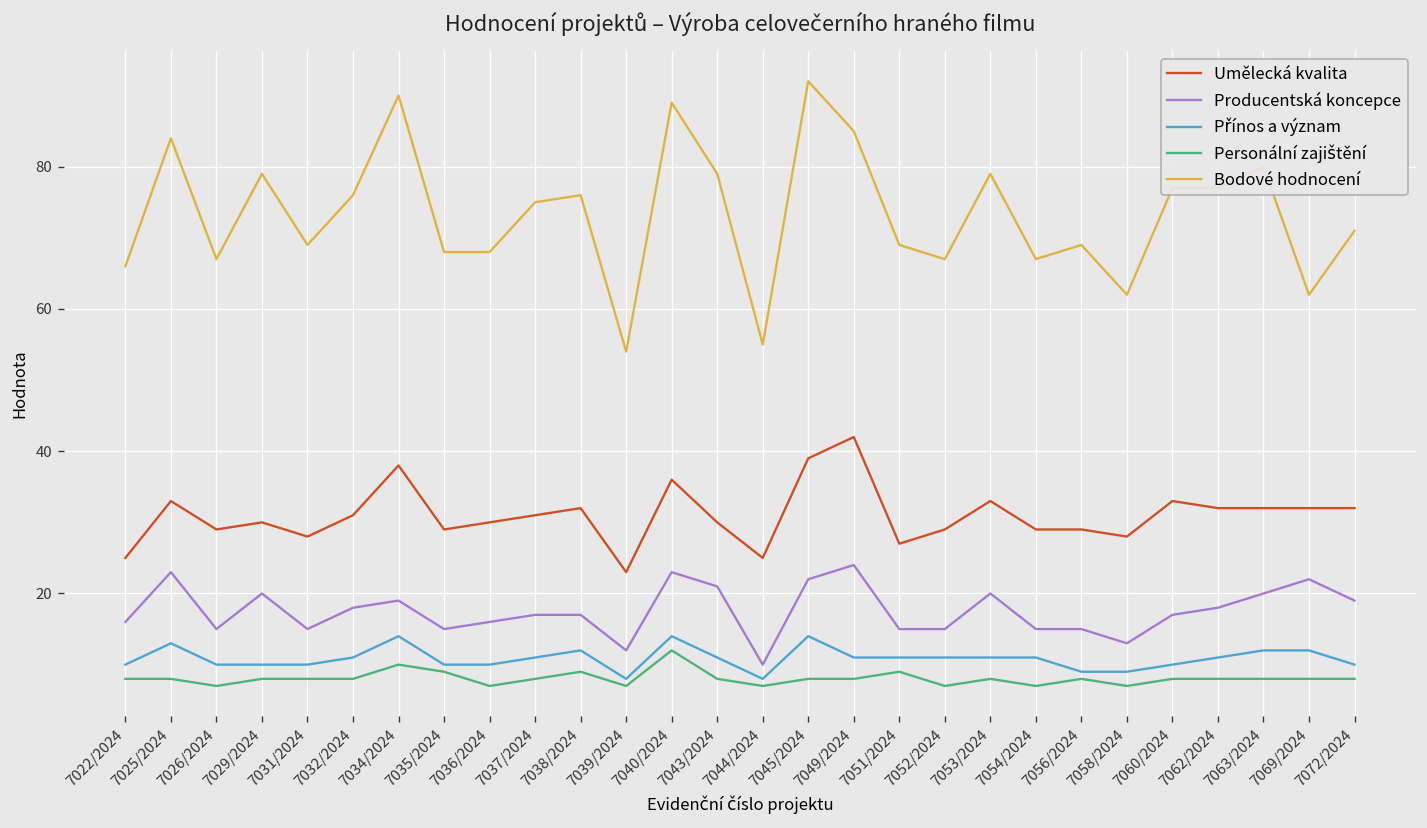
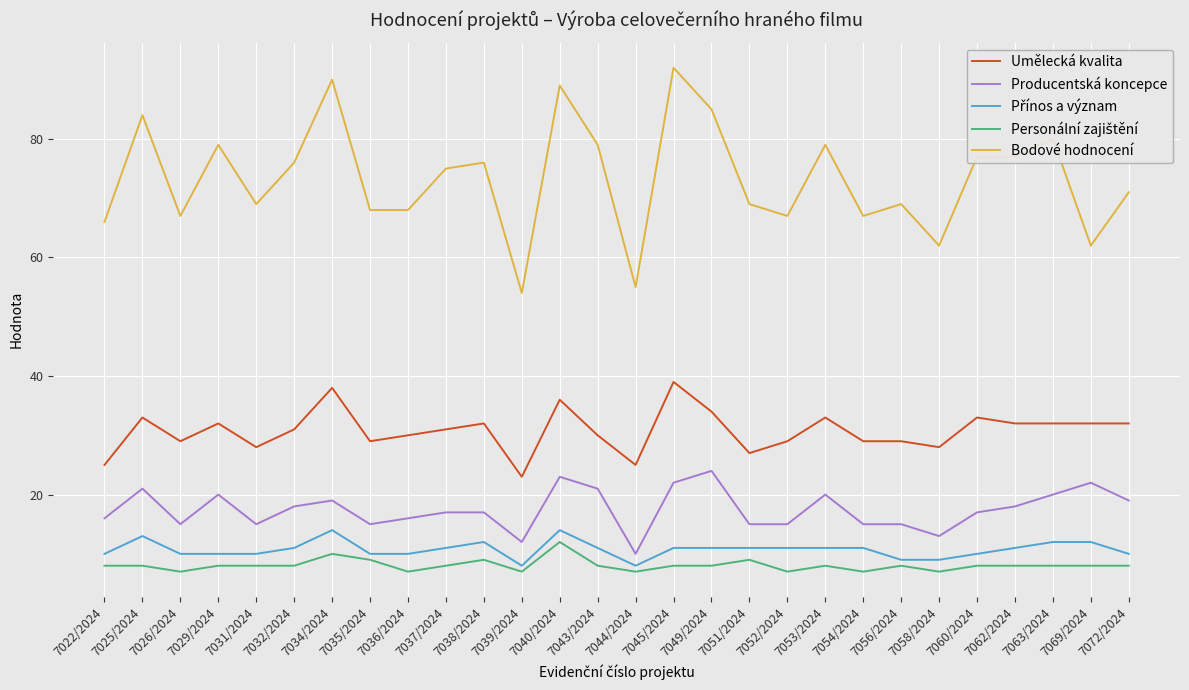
  {
    "Umělecká kvalita": {
      "7022/2024": 25,
      "7025/2024": 33,
      "7026/2024": 29,
-     "7029/2024": 30,
+     "7029/2024": 32,
      "7031/2024": 28,
      "7032/2024": 31,
      "7034/2024": 38,
      "7035/2024": 29,
      "7036/2024": 30,
      "7037/2024": 31,
      "7038/2024": 32,
      "7039/2024": 23,
      "7040/2024": 36,
      "7043/2024": 30,
      "7044/2024": 25,
      "7045/2024": 39,
-     "7049/2024": 42,
+     "7049/2024": 34,
      "7051/2024": 27,
      "7052/2024": 29,
      "7053/2024": 33,
      "7054/2024": 29,
      "7056/2024": 29,
      "7058/2024": 28,
      "7060/2024": 33,
      "7062/2024": 32,
      "7063/2024": 32,
      "7069/2024": 32,
      "7072/2024": 32
    },
    "Producentská koncepce": {
      "7022/2024": 16,
-     "7025/2024": 23,
+     "7025/2024": 21,
      "7026/2024": 15,
      "7029/2024": 20,
      "7031/2024": 15,
      "7032/2024": 18,
      "7034/2024": 19,
      "7035/2024": 15,
      "7036/2024": 16,
      "7037/2024": 17,
      "7038/2024": 17,
      "7039/2024": 12,
      "7040/2024": 23,
      "7043/2024": 21,
      "7044/2024": 10,
      "7045/2024": 22,
      "7049/2024": 24,
      "7051/2024": 15,
      "7052/2024": 15,
      "7053/2024": 20,
      "7054/2024": 15,
      "7056/2024": 15,
      "7058/2024": 13,
      "7060/2024": 17,
      "7062/2024": 18,
      "7063/2024": 20,
      "7069/2024": 22,
      "7072/2024": 19
    },
    "Přínos a význam": {
      "7022/2024": 10,
      "7025/2024": 13,
      "7026/2024": 10,
      "7029/2024": 10,
      "7031/2024": 10,
      "7032/2024": 11,
      "7034/2024": 14,
      "7035/2024": 10,
      "7036/2024": 10,
      "7037/2024": 11,
      "7038/2024": 12,
      "7039/2024": 8,
      "7040/2024": 14,
      "7043/2024": 11,
      "7044/2024": 8,
-     "7045/2024": 14,
+     "7045/2024": 11,
      "7049/2024": 11,
      "7051/2024": 11,
      "7052/2024": 11,
      "7053/2024": 11,
      "7054/2024": 11,
      "7056/2024": 9,
      "7058/2024": 9,
      "7060/2024": 10,
      "7062/2024": 11,
      "7063/2024": 12,
      "7069/2024": 12,
      "7072/2024": 10
    },
    "Personální zajištění": {
      "7022/2024": 8,
      "7025/2024": 8,
      "7026/2024": 7,
      "7029/2024": 8,
      "7031/2024": 8,
      "7032/2024": 8,
      "7034/2024": 10,
      "7035/2024": 9,
      "7036/2024": 7,
      "7037/2024": 8,
      "7038/2024": 9,
      "7039/2024": 7,
      "7040/2024": 12,
      "7043/2024": 8,
      "7044/2024": 7,
      "7045/2024": 8,
      "7049/2024": 8,
      "7051/2024": 9,
      "7052/2024": 7,
      "7053/2024": 8,
      "7054/2024": 7,
      "7056/2024": 8,
      "7058/2024": 7,
      "7060/2024": 8,
      "7062/2024": 8,
      "7063/2024": 8,
      "7069/2024": 8,
      "7072/2024": 8
    },
    "Bodové hodnocení": {
      "7022/2024": 66,
      "7025/2024": 84,
      "7026/2024": 67,
      "7029/2024": 79,
      "7031/2024": 69,
      "7032/2024": 76,
      "7034/2024": 90,
      "7035/2024": 68,
      "7036/2024": 68,
      "7037/2024": 75,
      "7038/2024": 76,
      "7039/2024": 54,
      "7040/2024": 89,
      "7043/2024": 79,
      "7044/2024": 55,
      "7045/2024": 92,
      "7049/2024": 85,
      "7051/2024": 69,
      "7052/2024": 67,
      "7053/2024": 79,
      "7054/2024": 67,
      "7056/2024": 69,
      "7058/2024": 62,
      "7069/2024": 62,
      "7072/2024": 71
    }
  }
